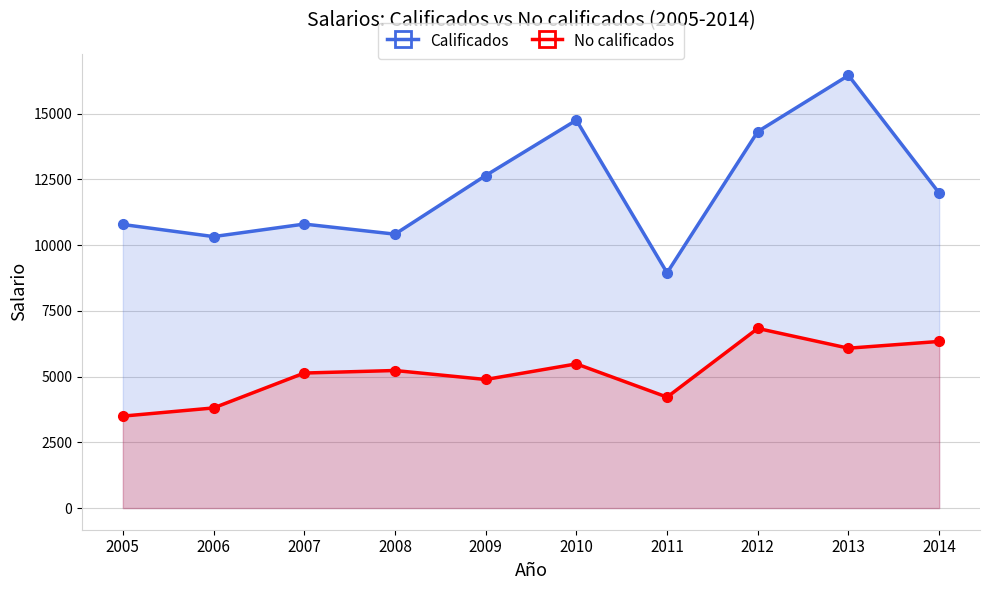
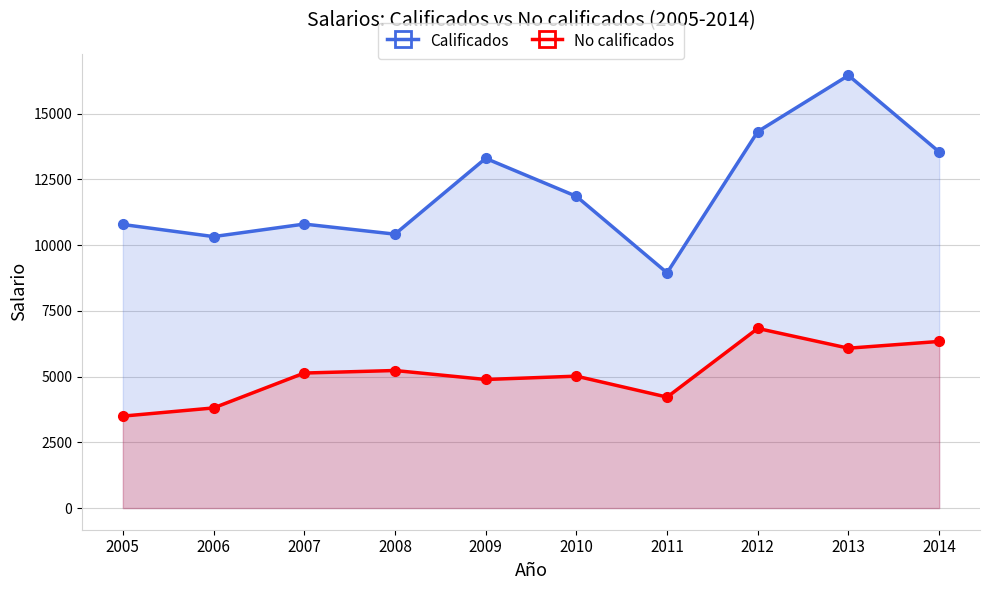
  {
    "Calificados": {
      "2005": 10800,
      "2006": 10300,
      "2007": 10800,
      "2008": 10400,
-     "2009": 12600,
-     "2010": 14700,
+     "2009": 13300,
+     "2010": 11900,
      "2011": 8900,
      "2012": 14300,
      "2013": 16400,
-     "2014": 12000
+     "2014": 13500
    },
    "No calificados": {
      "2005": 3500,
      "2006": 3800,
      "2007": 5100,
      "2008": 5200,
      "2009": 4900,
-     "2010": 5500,
+     "2010": 5000,
      "2011": 4200,
      "2012": 6800,
      "2013": 6100,
      "2014": 6300
    }
  }
